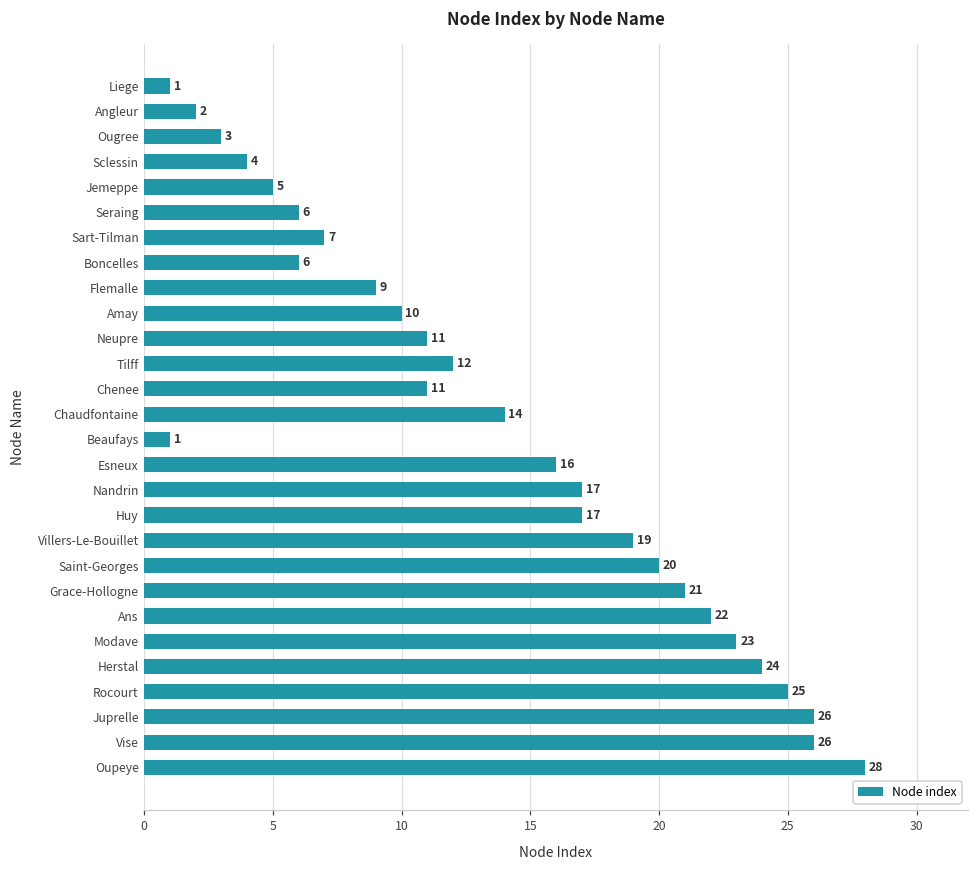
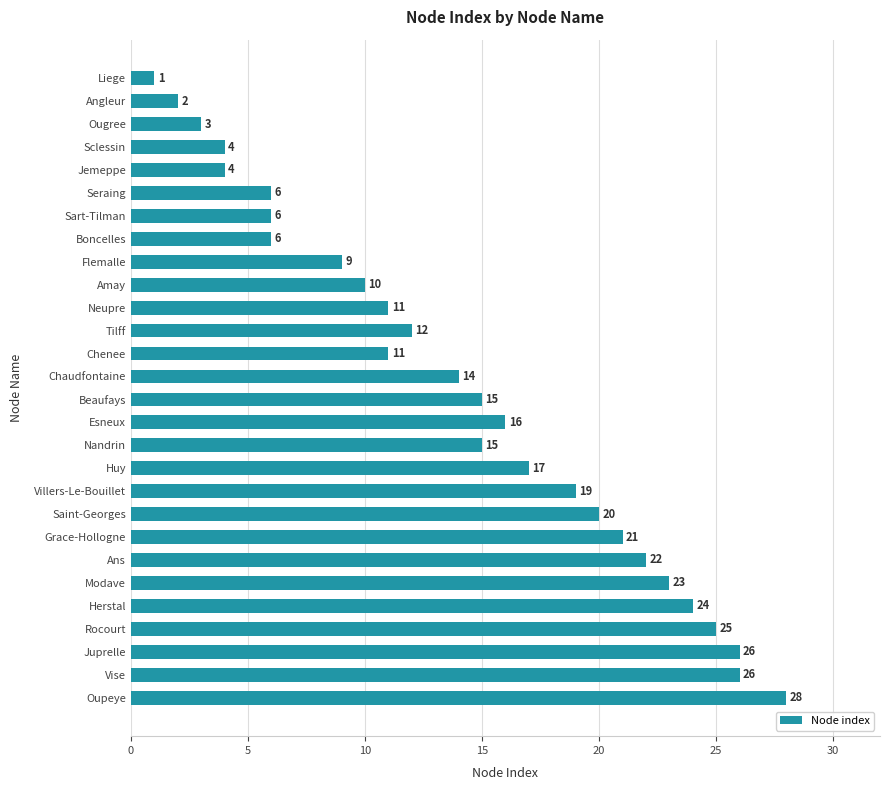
  {
    "Liege": 1,
    "Angleur": 2,
    "Ougree": 3,
    "Sclessin": 4,
-   "Jemeppe": 5,
+   "Jemeppe": 4,
    "Seraing": 6,
-   "Sart-Tilman": 7,
+   "Sart-Tilman": 6,
    "Boncelles": 6,
    "Flemalle": 9,
    "Amay": 10,
    "Neupre": 11,
    "Tilff": 12,
    "Chenee": 11,
    "Chaudfontaine": 14,
-   "Beaufays": 1,
+   "Beaufays": 15,
    "Esneux": 16,
-   "Nandrin": 17,
+   "Nandrin": 15,
    "Huy": 17,
    "Villers-Le-Bouillet": 19,
    "Saint-Georges": 20,
    "Grace-Hollogne": 21,
    "Ans": 22,
    "Modave": 23,
    "Herstal": 24,
    "Rocourt": 25,
    "Juprelle": 26,
    "Vise": 26,
    "Oupeye": 28
  }
